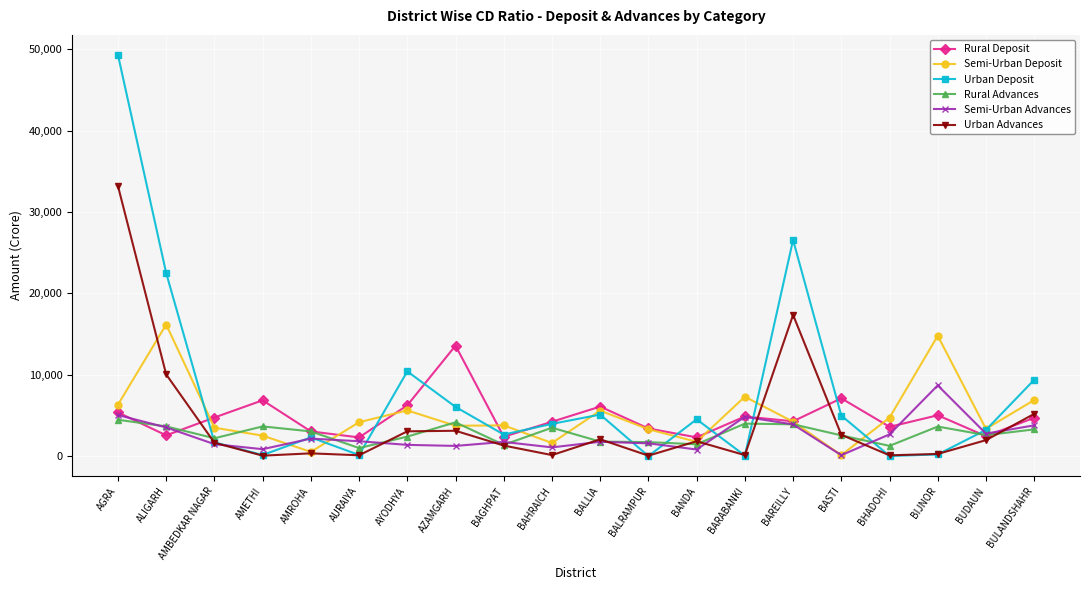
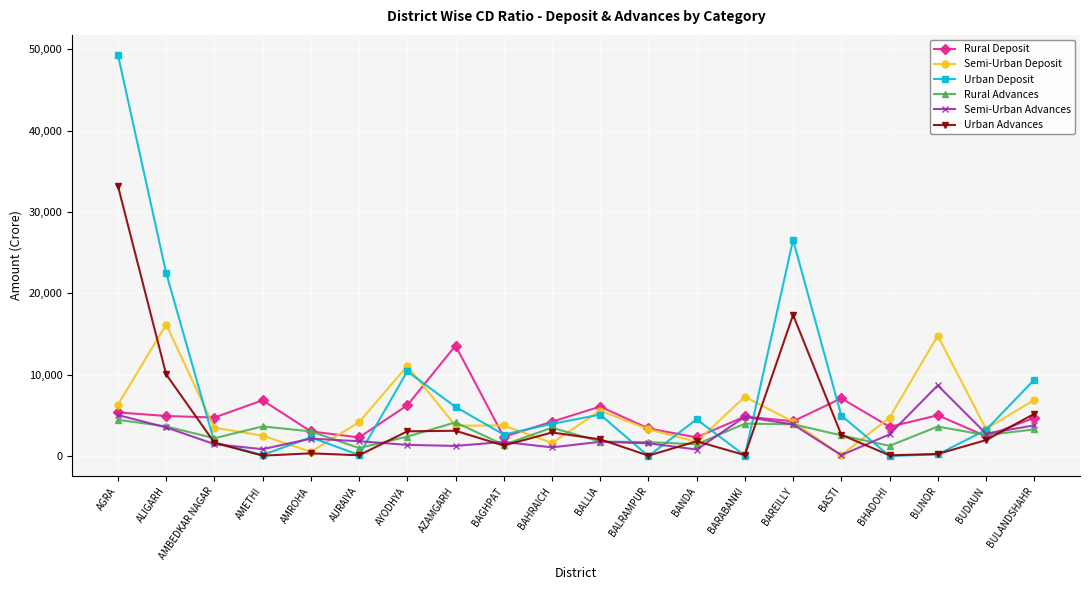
  {
    "Rural Deposit": {
      "AGRA": "5,000",
-     "ALIGARH": "3,000",
+     "ALIGARH": "5,000",
      "AMBEDKAR NAGAR": "5,000",
      "AMETHI": "7,000",
      "AURAIYA": "2,000",
      "AYODHYA": "6,000",
      "AZAMGARH": "14,000",
      "BALLIA": "6,000",
      "BANDA": "2,000",
      "BASTI": "7,000",
      "BHADOHI": "4,000",
      "BIJNOR": "5,000",
      "BULANDSHAHR": "5,000"
    },
    "Semi-Urban Deposit": {
      "AGRA": "6,000",
      "ALIGARH": "16,000",
      "AMBEDKAR NAGAR": "3,000",
      "AMETHI": "3,000",
      "AURAIYA": "4,000",
-     "AYODHYA": "6,000",
+     "AYODHYA": "11,000",
      "AZAMGARH": "4,000",
      "BAGHPAT": "4,000",
      "BAHRAICH": "2,000",
      "BALLIA": "6,000",
      "BARABANKI": "7,000",
      "BHADOHI": "5,000",
      "BIJNOR": "15,000",
      "BULANDSHAHR": "7,000"
    },
    "Urban Deposit": {
      "AGRA": "49,000",
      "ALIGARH": "22,000",
      "AYODHYA": "10,000",
      "AZAMGARH": "6,000",
      "BALLIA": "5,000",
      "BANDA": "5,000",
      "BAREILLY": "27,000",
      "BASTI": "5,000",
      "BULANDSHAHR": "9,000"
    },
    "Rural Advances": {
      "AGRA": "4,000",
      "AMBEDKAR NAGAR": "2,000",
      "AMETHI": "4,000",
      "AURAIYA": "1,000",
      "AYODHYA": "2,000",
      "AZAMGARH": "4,000",
      "BAHRAICH": "3,000",
      "BARABANKI": "4,000",
      "BHADOHI": "1,000",
      "BIJNOR": "4,000",
      "BULANDSHAHR": "3,000"
    },
    "Semi-Urban Advances": {
      "AGRA": "5,000",
      "AMETHI": "1,000",
      "AURAIYA": "2,000",
      "AYODHYA": "1,000",
      "AZAMGARH": "1,000",
      "BAGHPAT": "2,000",
      "BAHRAICH": "1,000",
      "BANDA": "1,000",
      "BHADOHI": "3,000",
      "BIJNOR": "9,000",
      "BULANDSHAHR": "4,000"
    },
    "Urban Advances": {
      "AGRA": "33,000",
      "ALIGARH": "10,000",
      "AYODHYA": "3,000",
      "AZAMGARH": "3,000",
-     "BAHRAICH": "0",
+     "BAHRAICH": "3,000",
      "BAREILLY": "17,000",
      "BUDAUN": "2,000",
      "BULANDSHAHR": "5,000"
    }
  }
